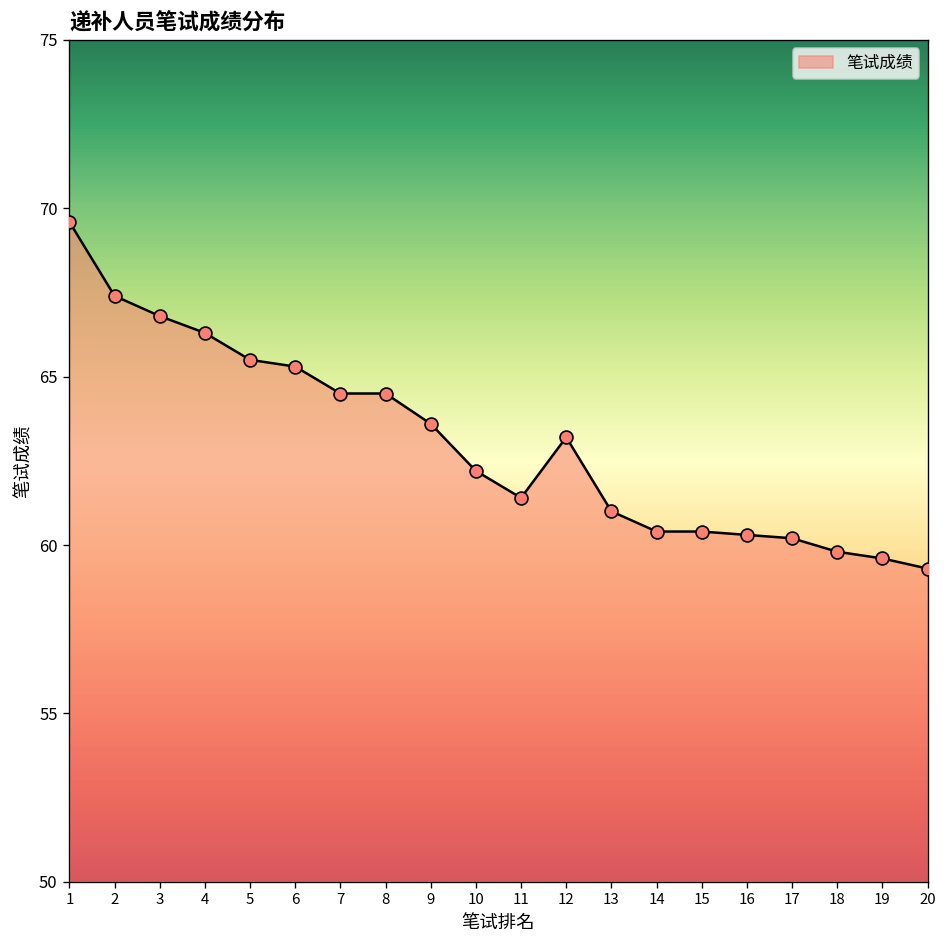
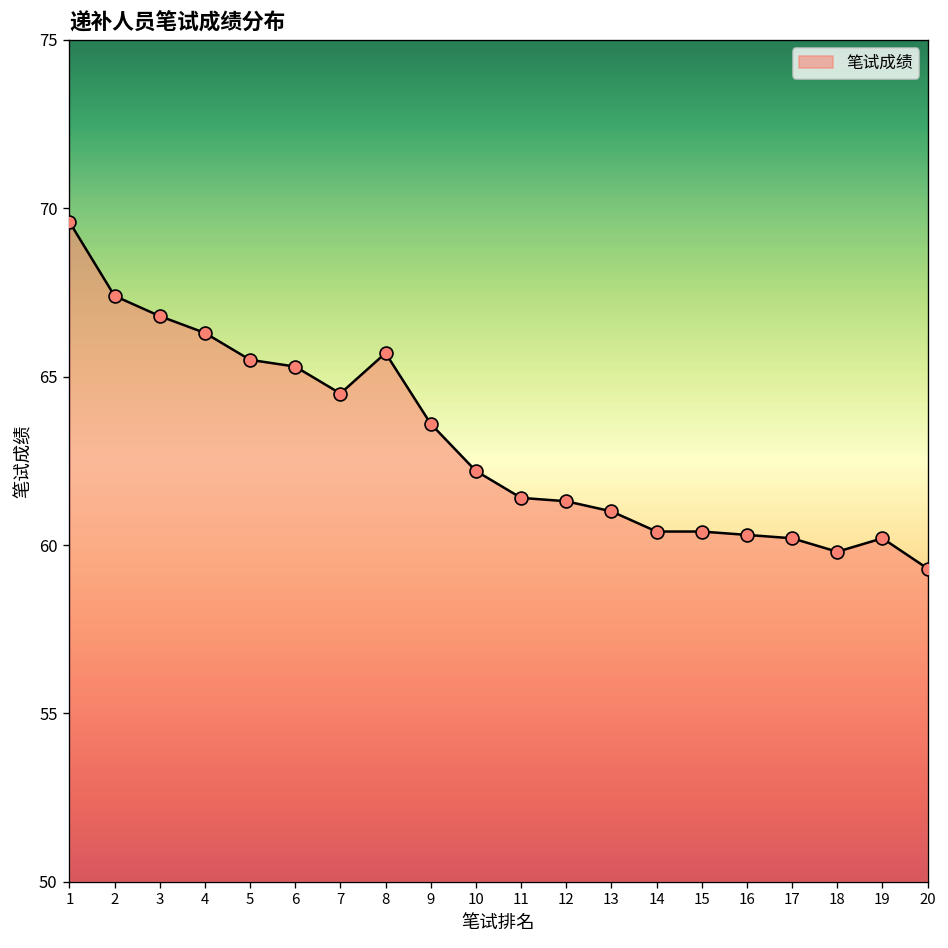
  {
    "1": 69.6,
    "2": 67.4,
    "3": 66.8,
    "4": 66.3,
    "5": 65.5,
    "6": 65.3,
    "7": 64.5,
-   "8": 64.5,
+   "8": 65.7,
    "9": 63.6,
    "10": 62.2,
    "11": 61.4,
-   "12": 63.2,
+   "12": 61.3,
    "13": 61.0,
    "14": 60.4,
    "15": 60.4,
    "16": 60.3,
    "17": 60.2,
    "18": 59.8,
-   "19": 59.6,
+   "19": 60.2,
    "20": 59.3
  }
